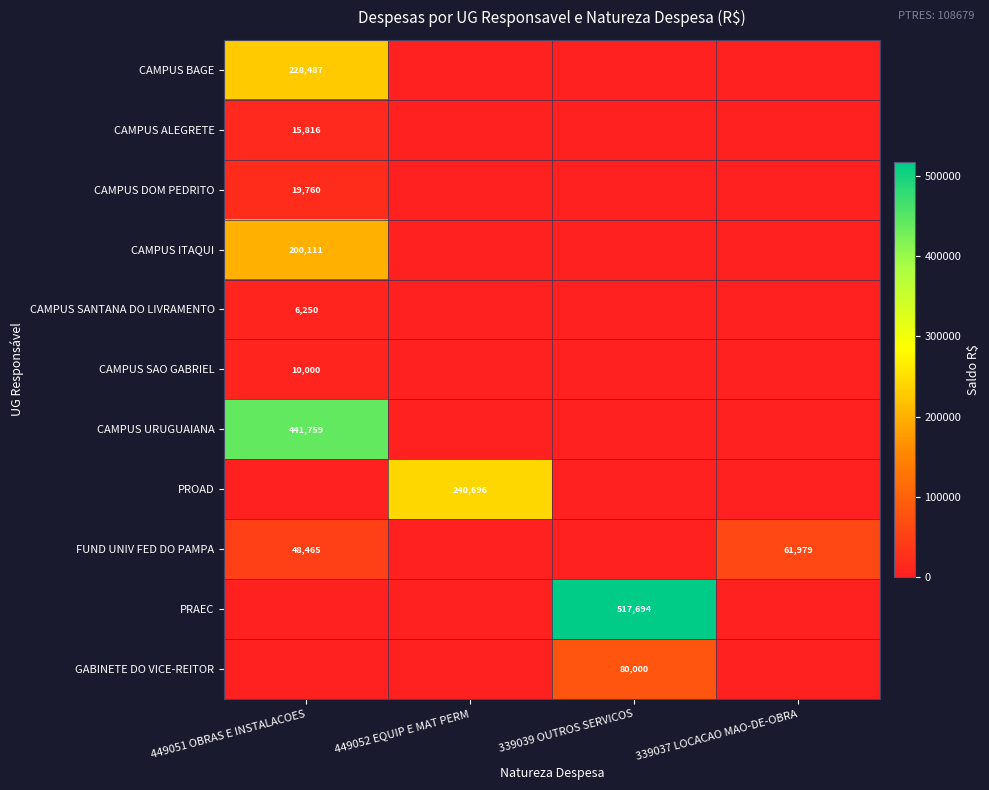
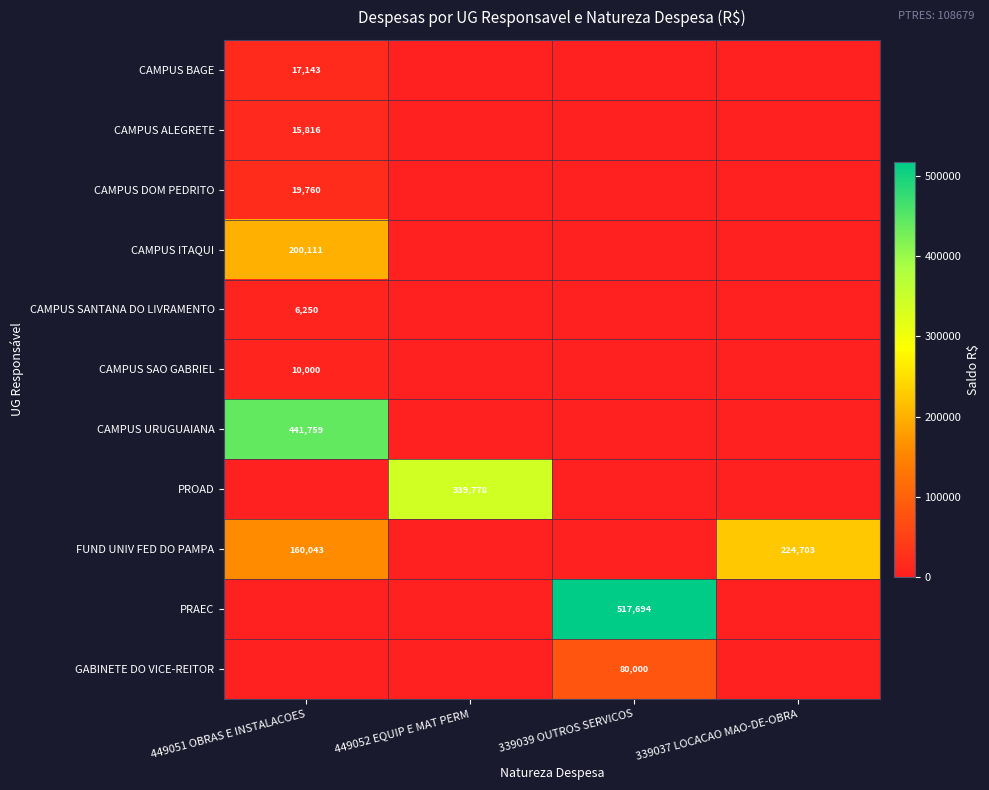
  {
    "CAMPUS BAGE": {
-     "449051 OBRAS E INSTALACOES": "228,487"
+     "449051 OBRAS E INSTALACOES": "17,143"
    },
    "CAMPUS ALEGRETE": {
      "449051 OBRAS E INSTALACOES": "15,816"
    },
    "CAMPUS DOM PEDRITO": {
      "449051 OBRAS E INSTALACOES": "19,760"
    },
    "CAMPUS ITAQUI": {
      "449051 OBRAS E INSTALACOES": "200,111"
    },
    "CAMPUS SANTANA DO LIVRAMENTO": {
      "449051 OBRAS E INSTALACOES": "6,250"
    },
    "CAMPUS SAO GABRIEL": {
      "449051 OBRAS E INSTALACOES": "10,000"
    },
    "CAMPUS URUGUAIANA": {
      "449051 OBRAS E INSTALACOES": "441,759"
    },
    "PROAD": {
-     "449052 EQUIP E MAT PERM": "240,696"
+     "449052 EQUIP E MAT PERM": "339,778"
    },
    "FUND UNIV FED DO PAMPA": {
-     "449051 OBRAS E INSTALACOES": "48,465",
-     "339037 LOCACAO MAO-DE-OBRA": "61,979"
+     "449051 OBRAS E INSTALACOES": "160,043",
+     "339037 LOCACAO MAO-DE-OBRA": "224,703"
    },
    "PRAEC": {
      "339039 OUTROS SERVICOS": "517,694"
    },
    "GABINETE DO VICE-REITOR": {
      "339039 OUTROS SERVICOS": "80,000"
    }
  }
